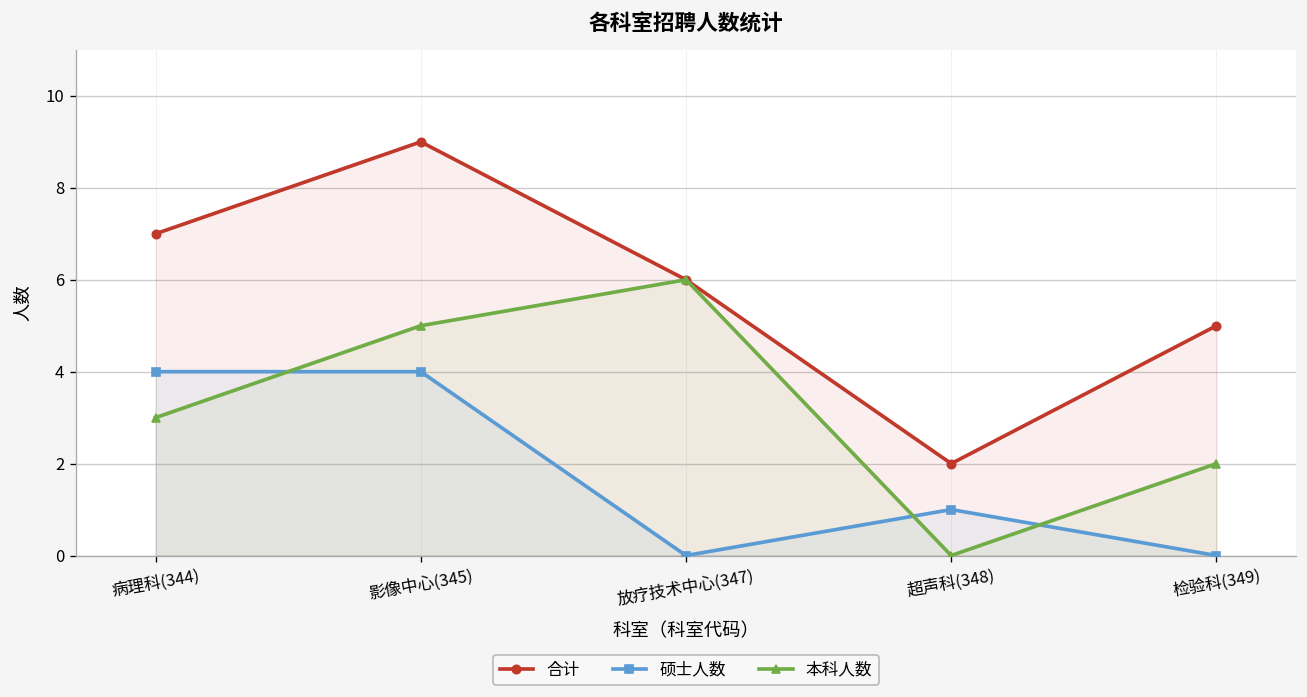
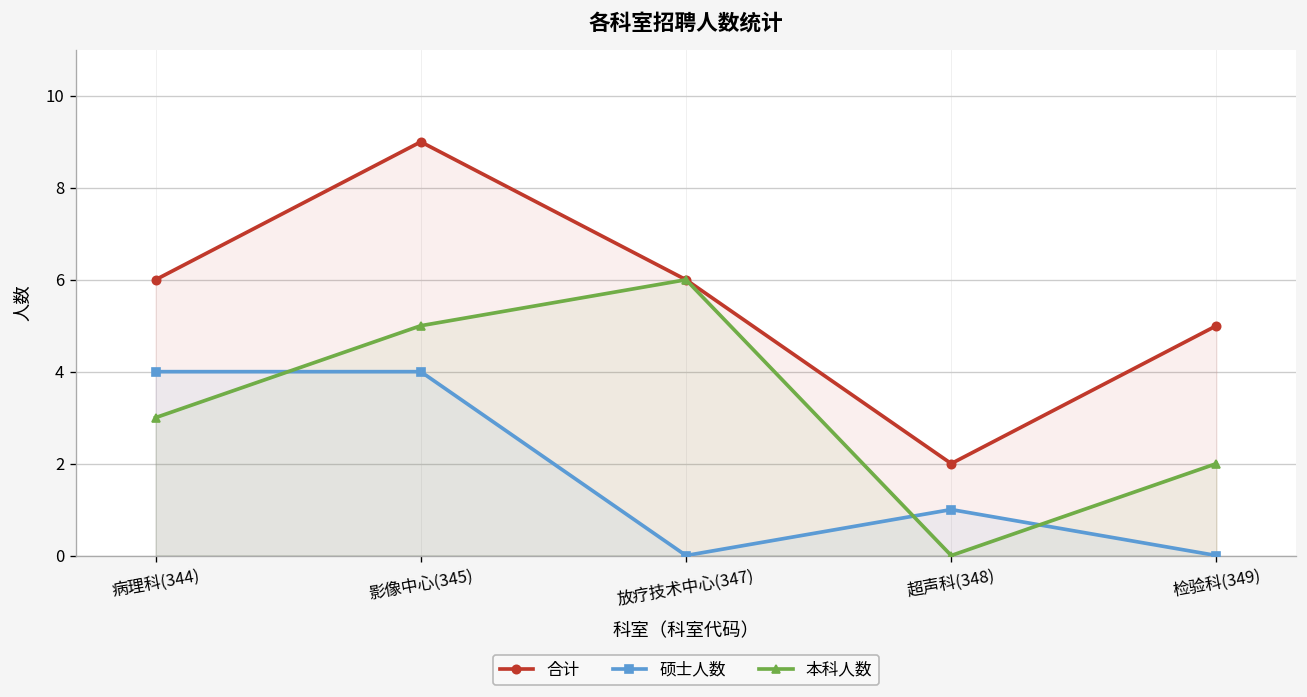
  {
    "合计": {
-     "病理科(344)": 7,
+     "病理科(344)": 6,
      "影像中心(345)": 9,
      "超声科(348)": 2,
      "检验科(349)": 5
    },
    "硕士人数": {
      "病理科(344)": 4,
      "影像中心(345)": 4,
      "放疗技术中心(347)": 0,
      "超声科(348)": 1,
      "检验科(349)": 0
    },
    "本科人数": {
      "病理科(344)": 3,
      "影像中心(345)": 5,
      "超声科(348)": 0,
      "检验科(349)": 2
    }
  }
